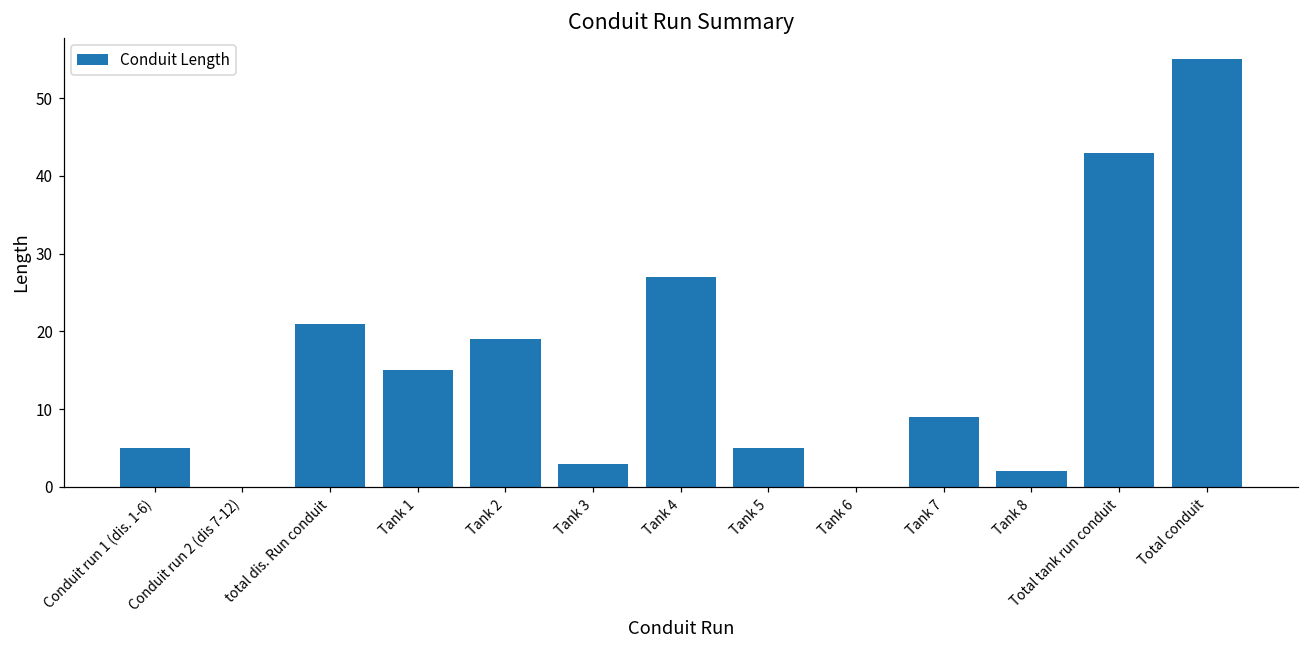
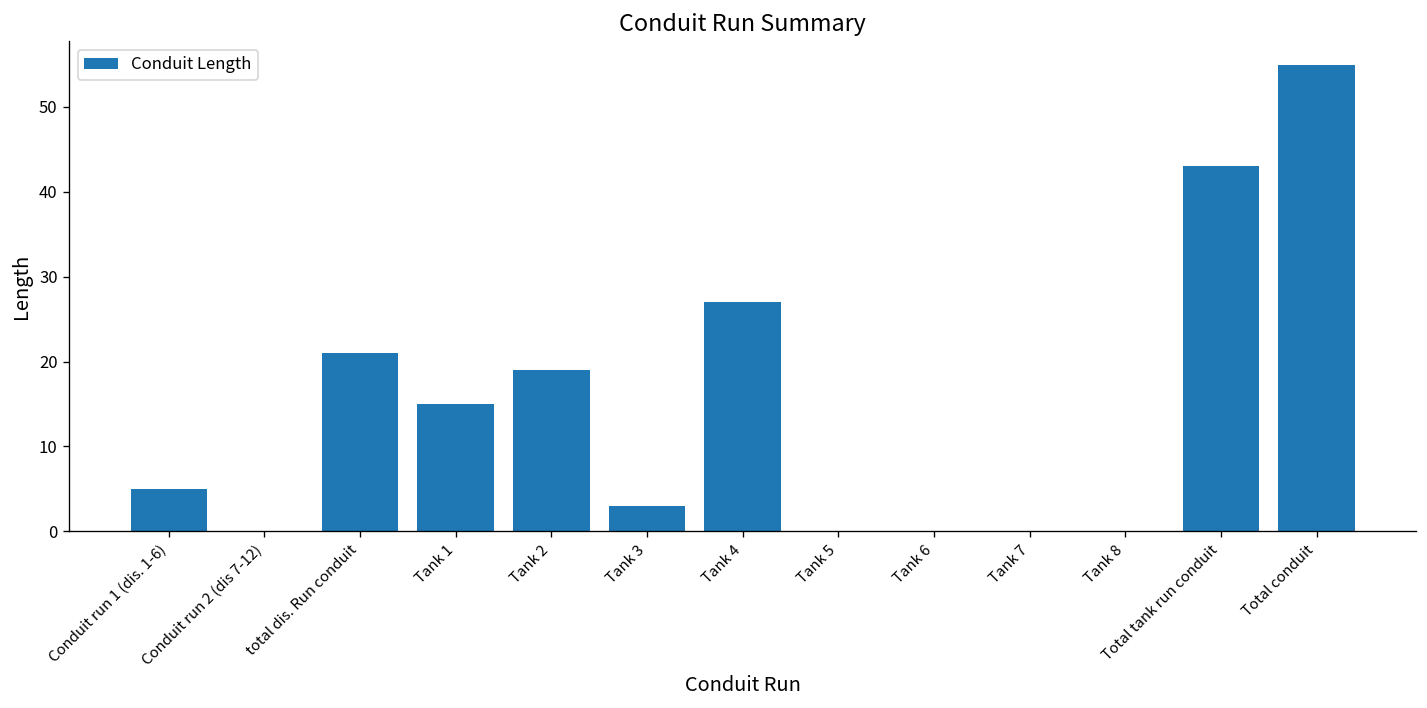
  {
    "Conduit run 1 (dis. 1-6)": 5,
    "Conduit run 2 (dis 7-12)": 0,
    "total dis. Run conduit": 21,
    "Tank 1": 15,
    "Tank 2": 19,
    "Tank 3": 3,
    "Tank 4": 27,
-   "Tank 5": 5,
+   "Tank 5": 0,
    "Tank 6": 0,
-   "Tank 7": 9,
-   "Tank 8": 2,
+   "Tank 7": 0,
+   "Tank 8": 0,
    "Total tank run conduit": 43,
    "Total conduit": 55
  }
